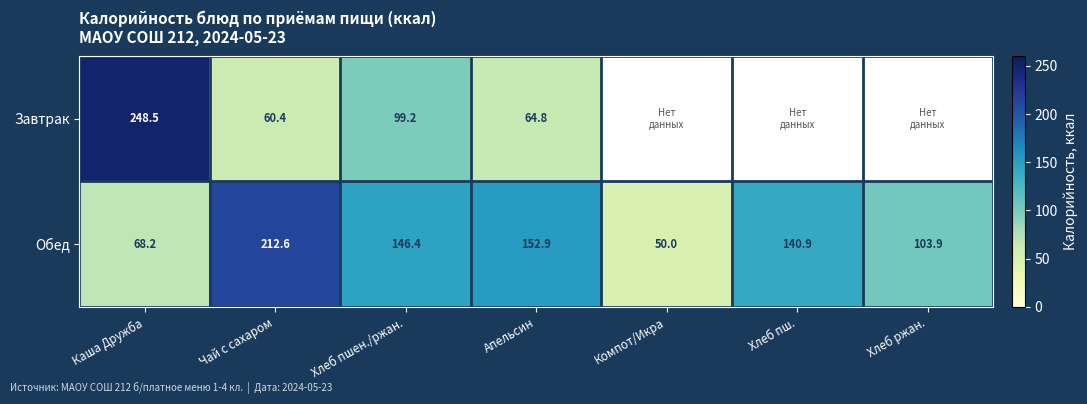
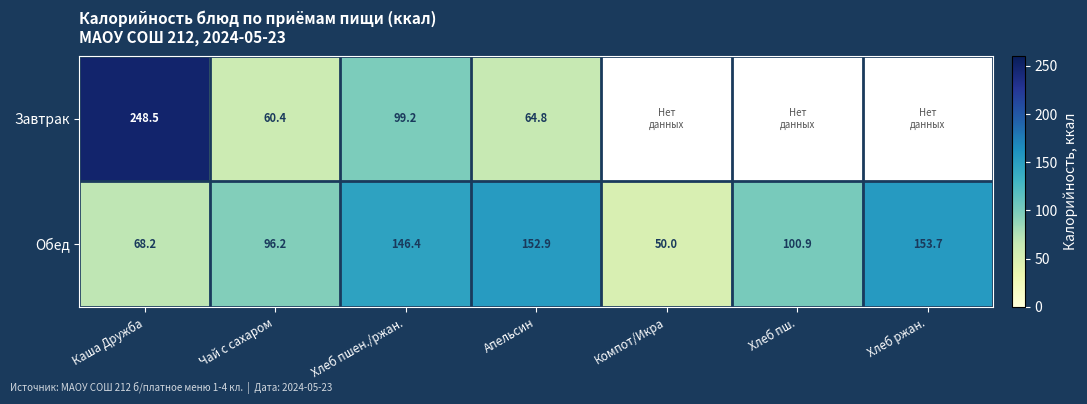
  {
    "Завтрак": {
      "Каша Дружба": 248.5,
      "Чай с сахаром": 60.4,
      "Хлеб пшен./ржан.": 99.2,
      "Апельсин": 64.8
    },
    "Обед": {
      "Каша Дружба": 68.2,
-     "Чай с сахаром": 212.6,
+     "Чай с сахаром": 96.2,
      "Хлеб пшен./ржан.": 146.4,
      "Апельсин": 152.9,
      "Компот/Икра": 50.0,
-     "Хлеб пш.": 140.9,
-     "Хлеб ржан.": 103.9
+     "Хлеб пш.": 100.9,
+     "Хлеб ржан.": 153.7
    }
  }
